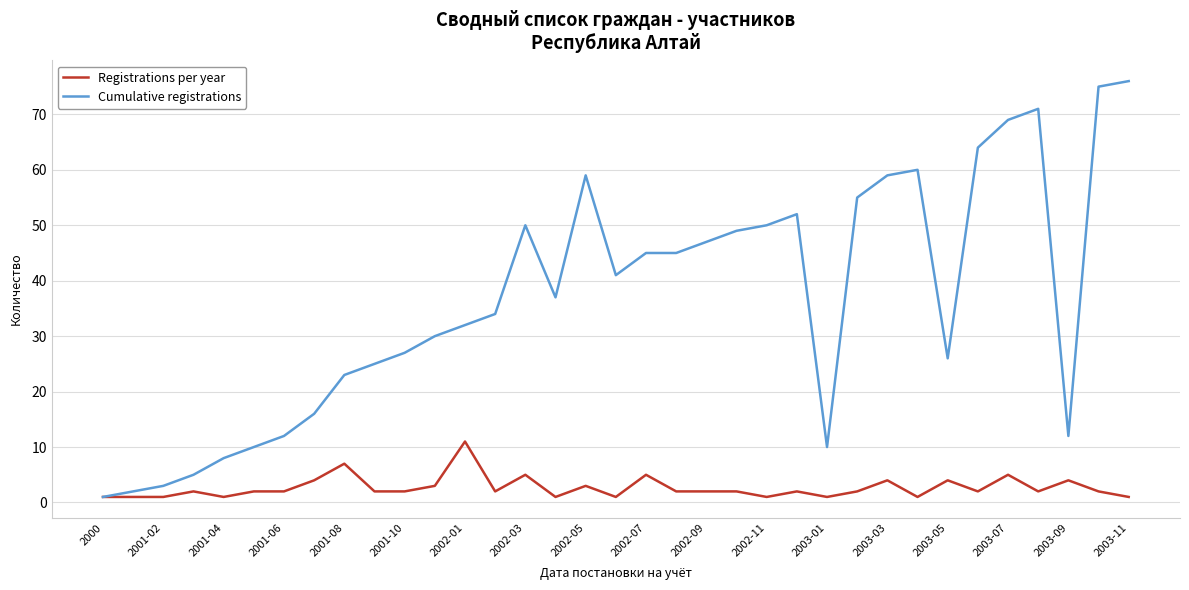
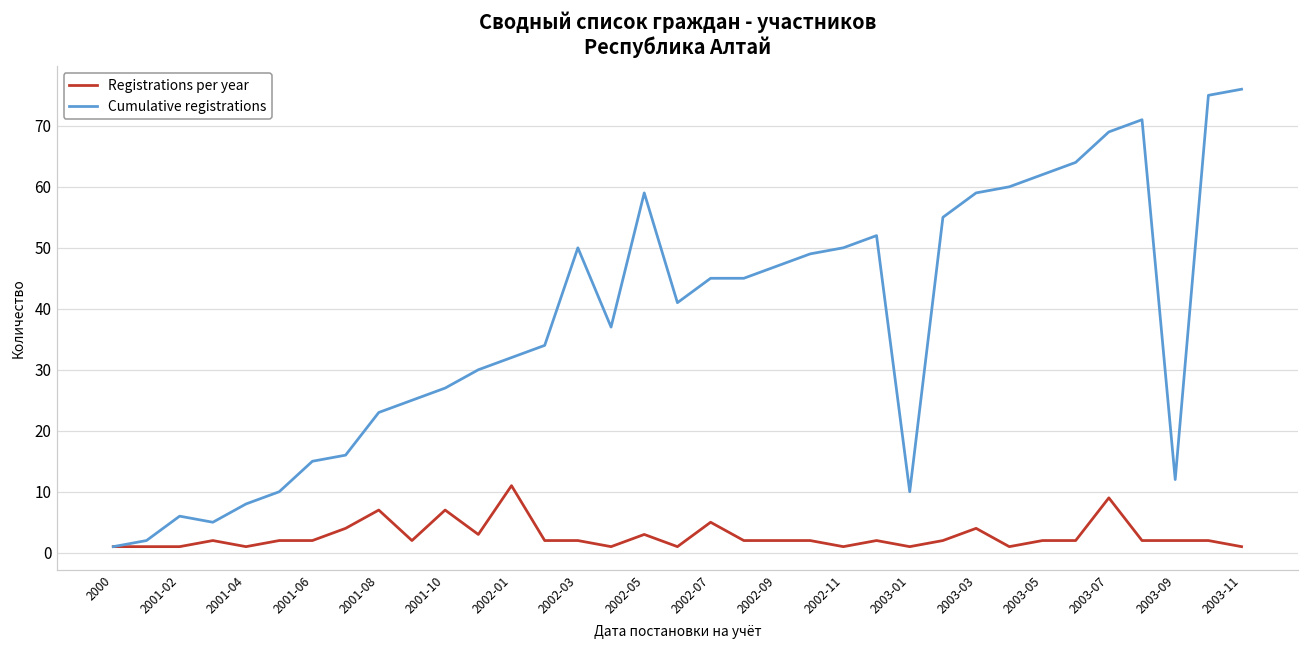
  {
    "Registrations per year": {
      "2001-02": 1,
      "2001-04": 1,
      "2001-06": 2,
      "2001-08": 7,
-     "2001-10": 2,
+     "2001-10": 7,
      "2002-01": 11,
-     "2002-03": 5,
+     "2002-03": 2,
      "2002-05": 3,
      "2002-07": 5,
      "2002-09": 2,
      "2002-11": 1,
      "2003-01": 1,
      "2003-03": 4,
-     "2003-05": 4,
-     "2003-07": 5,
-     "2003-09": 4,
+     "2003-05": 2,
+     "2003-07": 9,
+     "2003-09": 2,
      "2003-11": 1
    },
    "Cumulative registrations": {
-     "2001-02": 3,
+     "2001-02": 6,
      "2001-04": 8,
-     "2001-06": 12,
+     "2001-06": 15,
      "2001-08": 23,
      "2001-10": 27,
      "2002-01": 32,
      "2002-03": 50,
      "2002-05": 59,
      "2002-07": 45,
      "2002-09": 47,
      "2002-11": 50,
      "2003-01": 10,
      "2003-03": 59,
-     "2003-05": 26,
+     "2003-05": 62,
      "2003-07": 69,
      "2003-09": 12,
      "2003-11": 76
    }
  }
